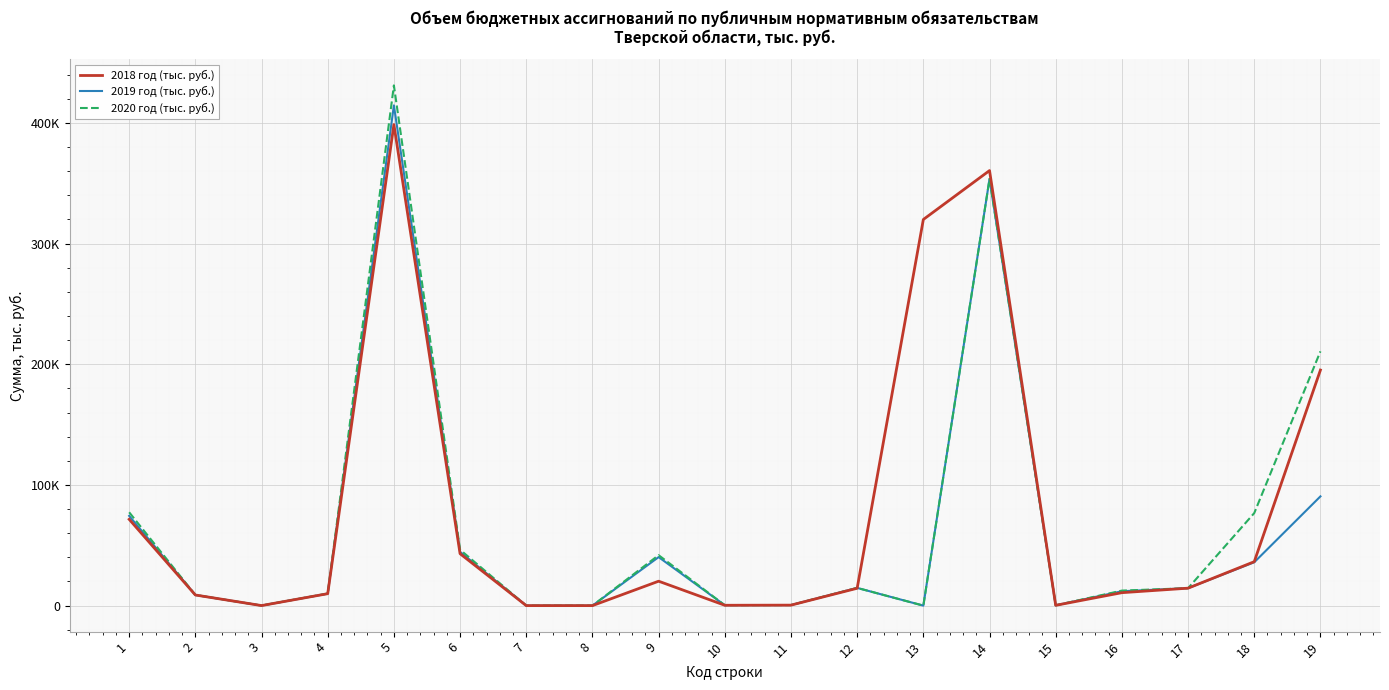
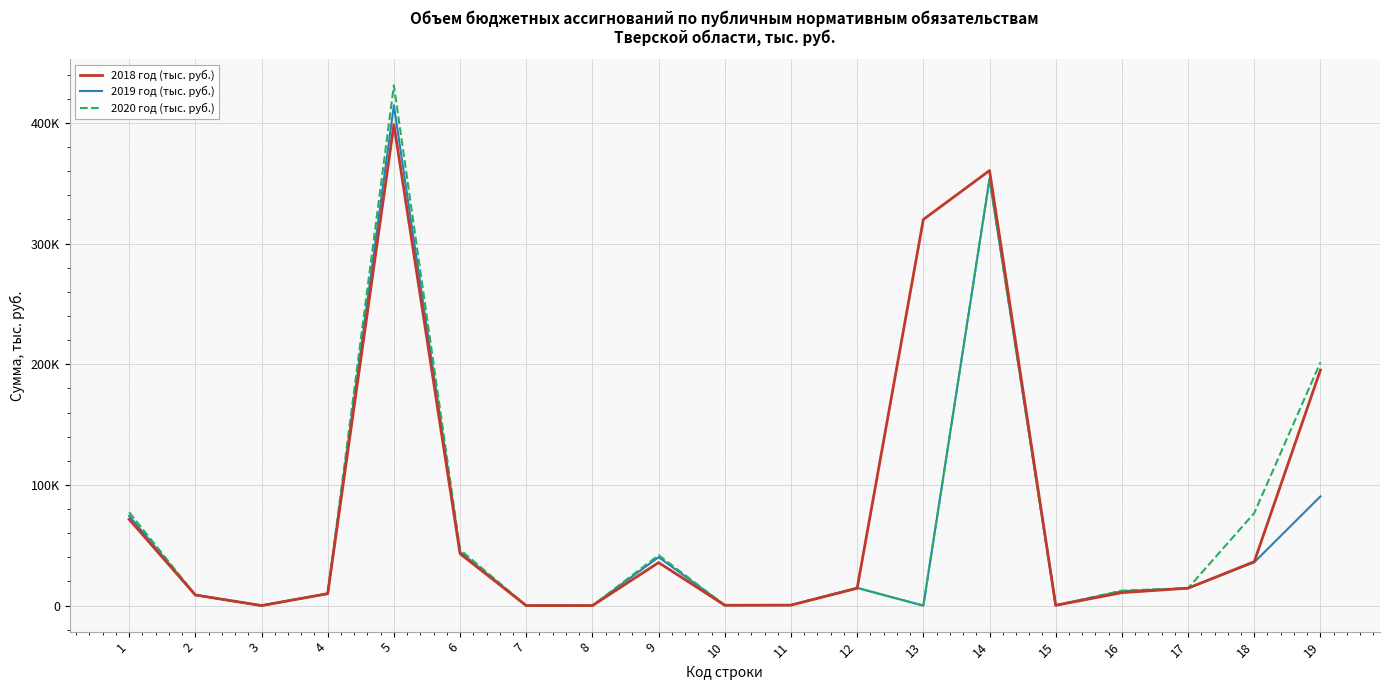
  {
    "2018 год (тыс. руб.)": {
      "1": 72000,
      "5": 399000,
-     "9": 20000,
+     "9": 36000,
      "13": 320000,
      "14": 360000,
      "19": 195000
    },
    "2019 год (тыс. руб.)": {
      "1": 74000,
      "5": 414000,
      "19": 91000
    },
    "2020 год (тыс. руб.)": {
      "1": 77000,
      "5": 431000,
      "18": 77000,
-     "19": 211000
+     "19": 202000
    }
  }
